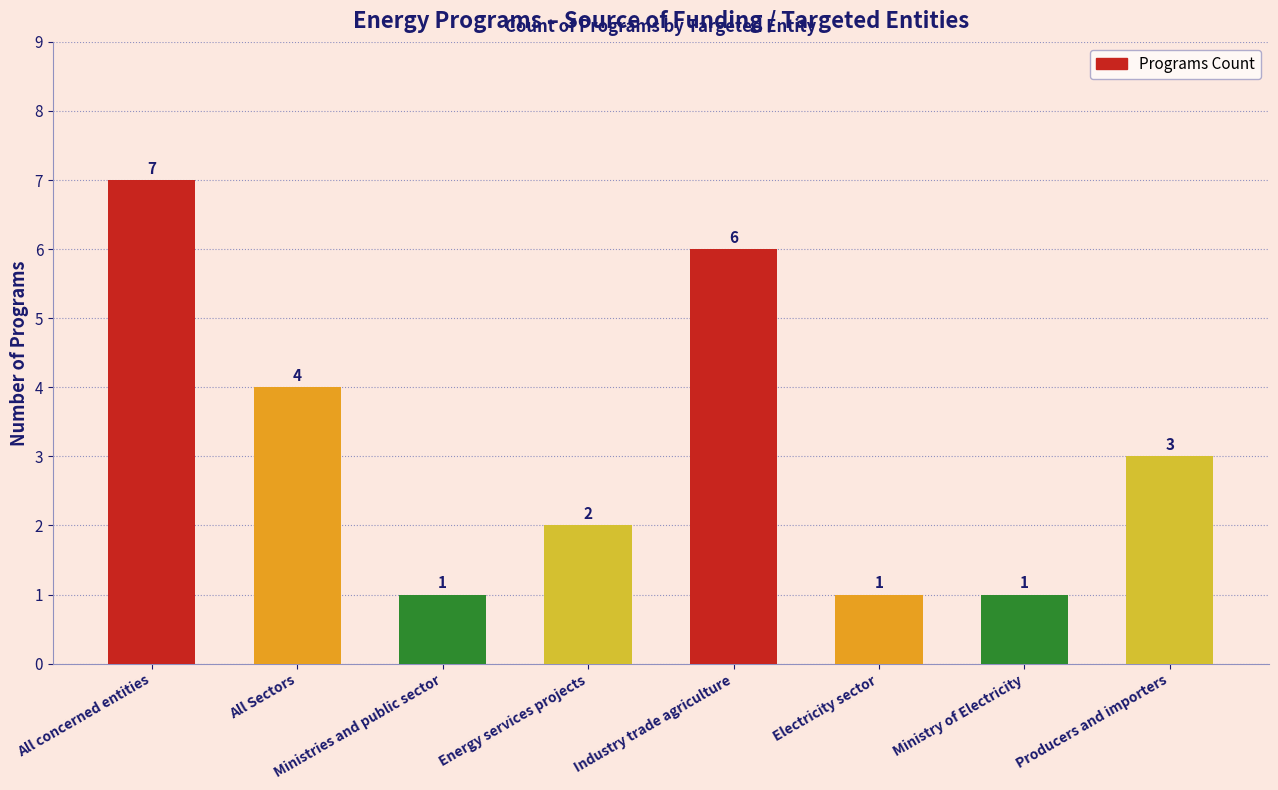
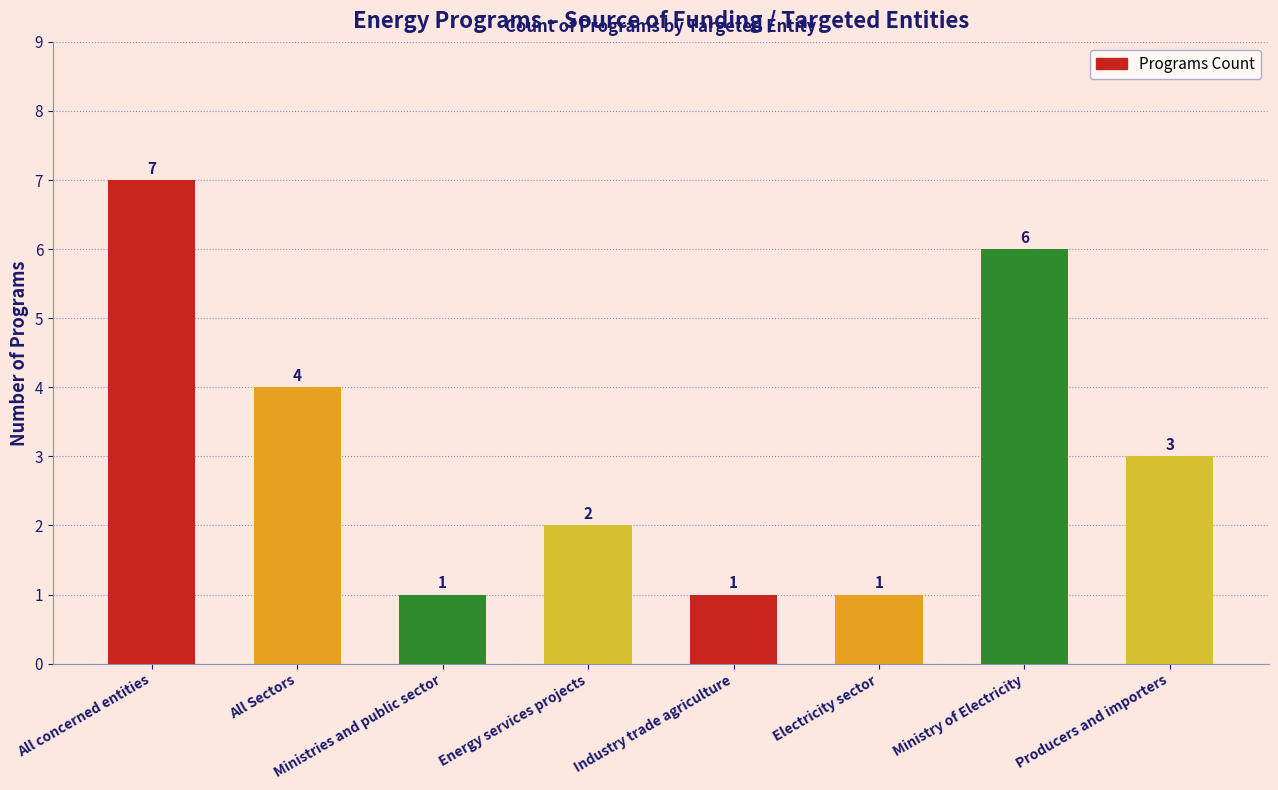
  {
    "All concerned entities": 7,
    "All Sectors": 4,
    "Ministries and public sector": 1,
    "Energy services projects": 2,
-   "Industry trade agriculture": 6,
+   "Industry trade agriculture": 1,
    "Electricity sector": 1,
-   "Ministry of Electricity": 1,
+   "Ministry of Electricity": 6,
    "Producers and importers": 3
  }
